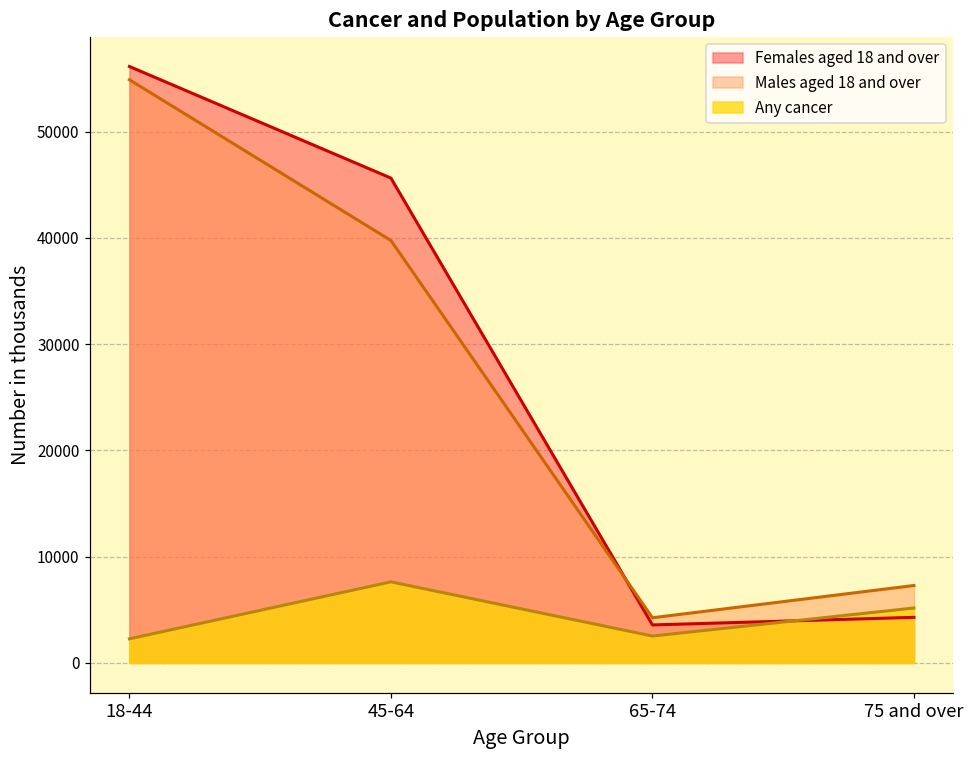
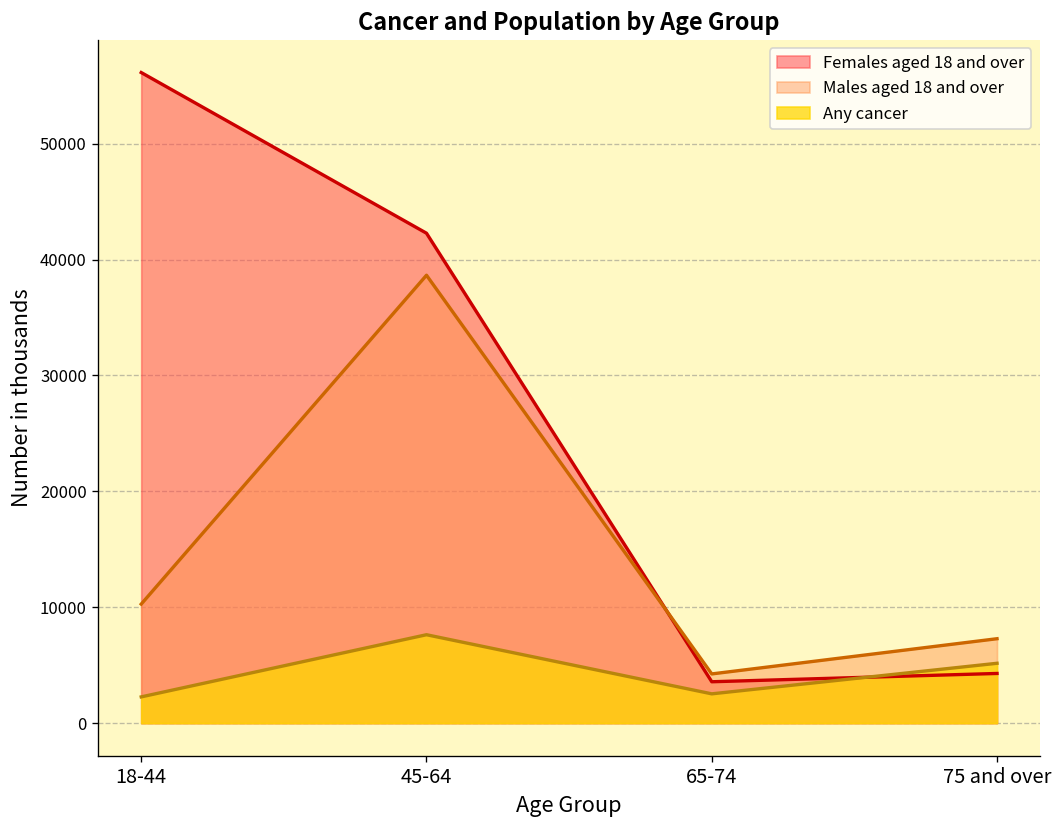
  {
    "Females aged 18 and over": {
      "18-44": 56000,
-     "45-64": 46000,
+     "45-64": 42000,
      "65-74": 4000,
      "75 and over": 4000
    },
    "Males aged 18 and over": {
-     "18-44": 55000,
-     "45-64": 40000,
+     "18-44": 10000,
+     "45-64": 39000,
      "65-74": 4000,
      "75 and over": 7000
    },
    "Any cancer": {
      "18-44": 2000,
      "45-64": 8000,
      "65-74": 3000,
      "75 and over": 5000
    }
  }
